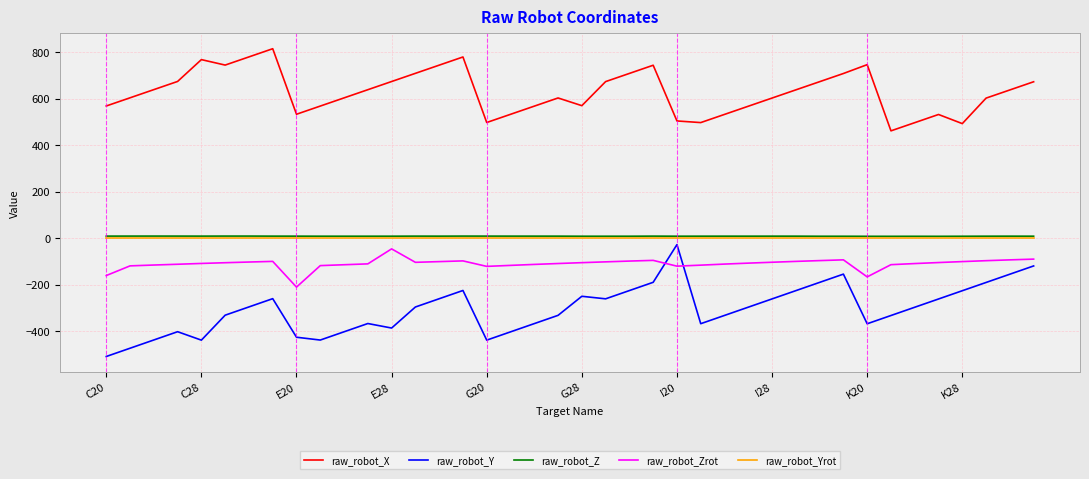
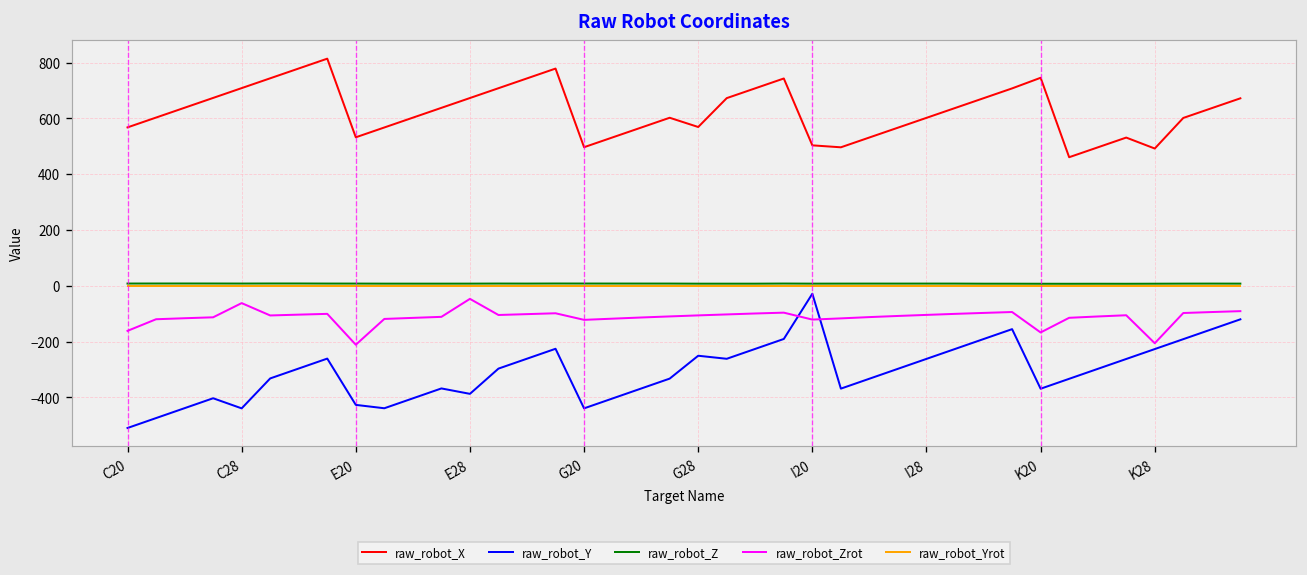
  {
    "raw_robot_X": {
      "C20": 570,
-     "C28": 770,
+     "C28": 710,
      "E20": 530,
      "E28": 670,
      "G20": 500,
      "G28": 570,
      "I20": 500,
      "I28": 600,
      "K20": 750,
      "K28": 490
    },
    "raw_robot_Y": {
      "C20": -510,
      "C28": -440,
      "E20": -430,
      "E28": -390,
      "G20": -440,
      "G28": -250,
      "I20": -30,
      "I28": -260,
      "K20": -370,
      "K28": -230
    },
    "raw_robot_Zrot": {
      "C20": -160,
-     "C28": -110,
+     "C28": -60,
      "E20": -210,
      "E28": -50,
      "G20": -120,
      "G28": -110,
      "I20": -120,
      "I28": -100,
      "K20": -170,
-     "K28": -100
+     "K28": -210
    }
  }
